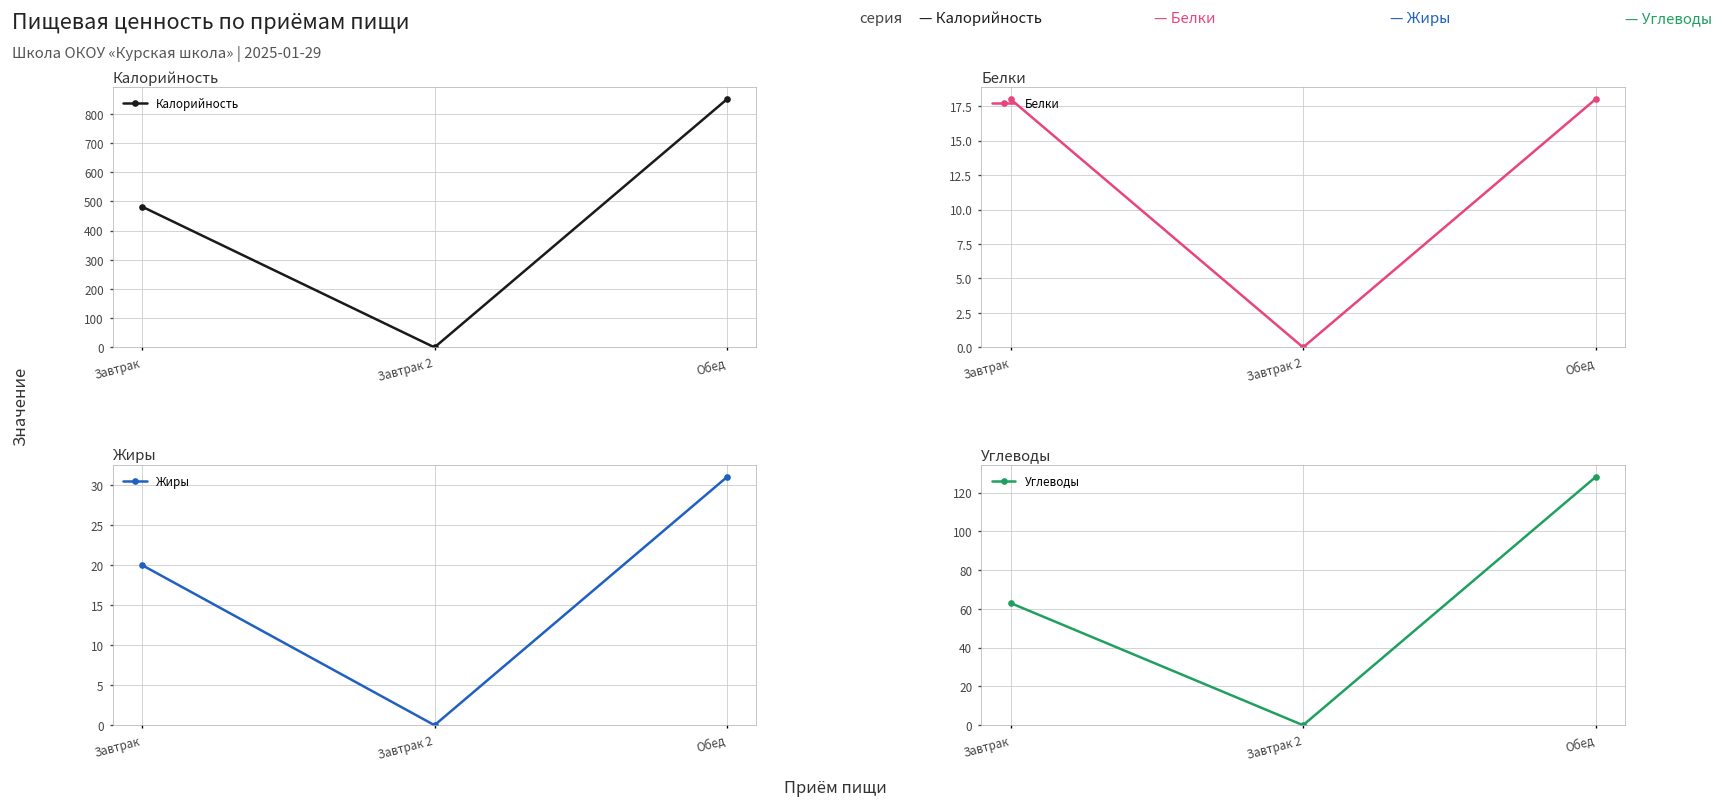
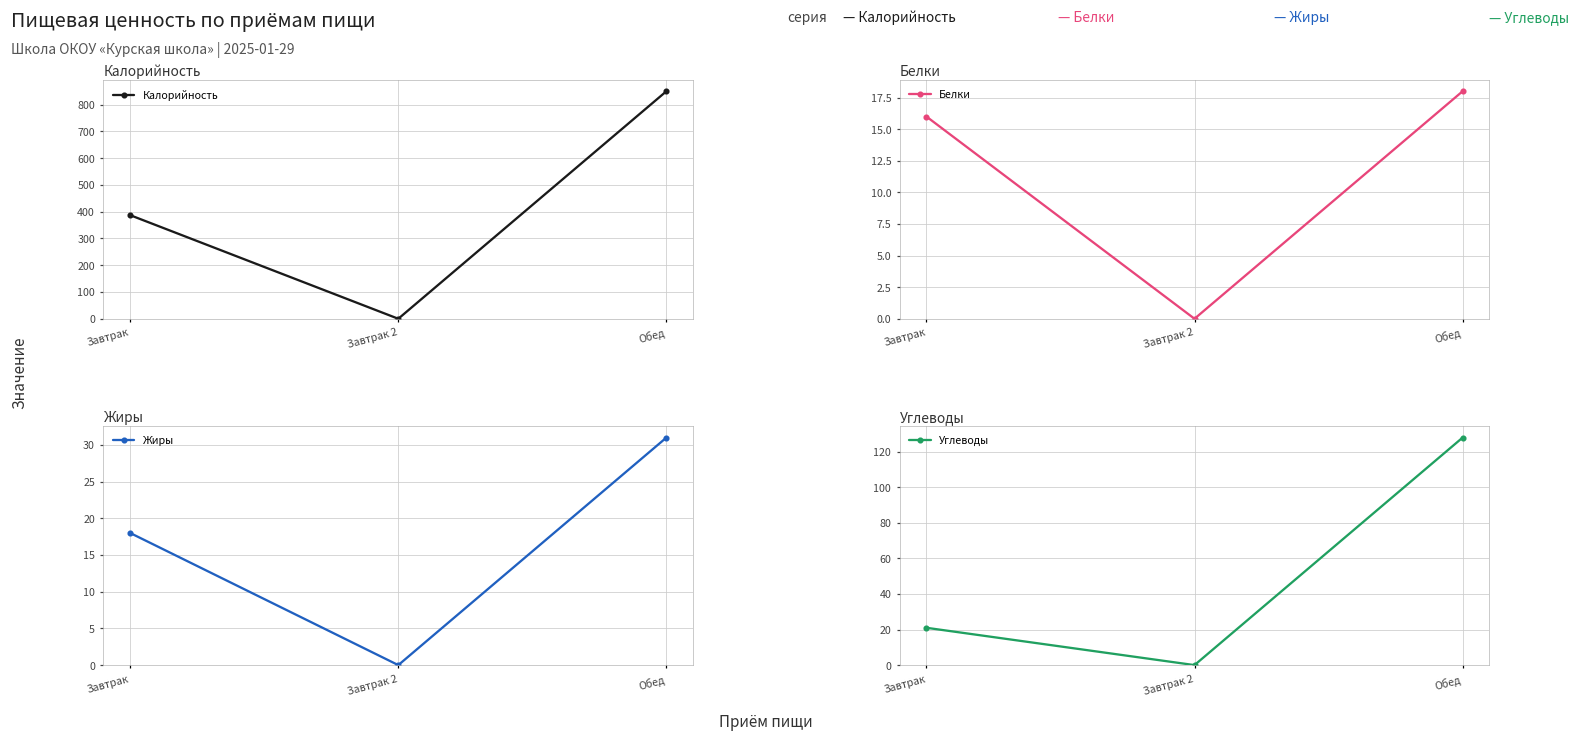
  {
    "Калорийность": {
-     "Завтрак": 480,
+     "Завтрак": 390,
      "Завтрак 2": 0,
      "Обед": 850
    },
    "Белки": {
-     "Завтрак": 18,
+     "Завтрак": 16,
      "Завтрак 2": 0,
      "Обед": 18
    },
    "Жиры": {
-     "Завтрак": 20,
+     "Завтрак": 18,
      "Завтрак 2": 0,
      "Обед": 31
    },
    "Углеводы": {
-     "Завтрак": 63,
+     "Завтрак": 21,
      "Завтрак 2": 0,
      "Обед": 128
    }
  }
